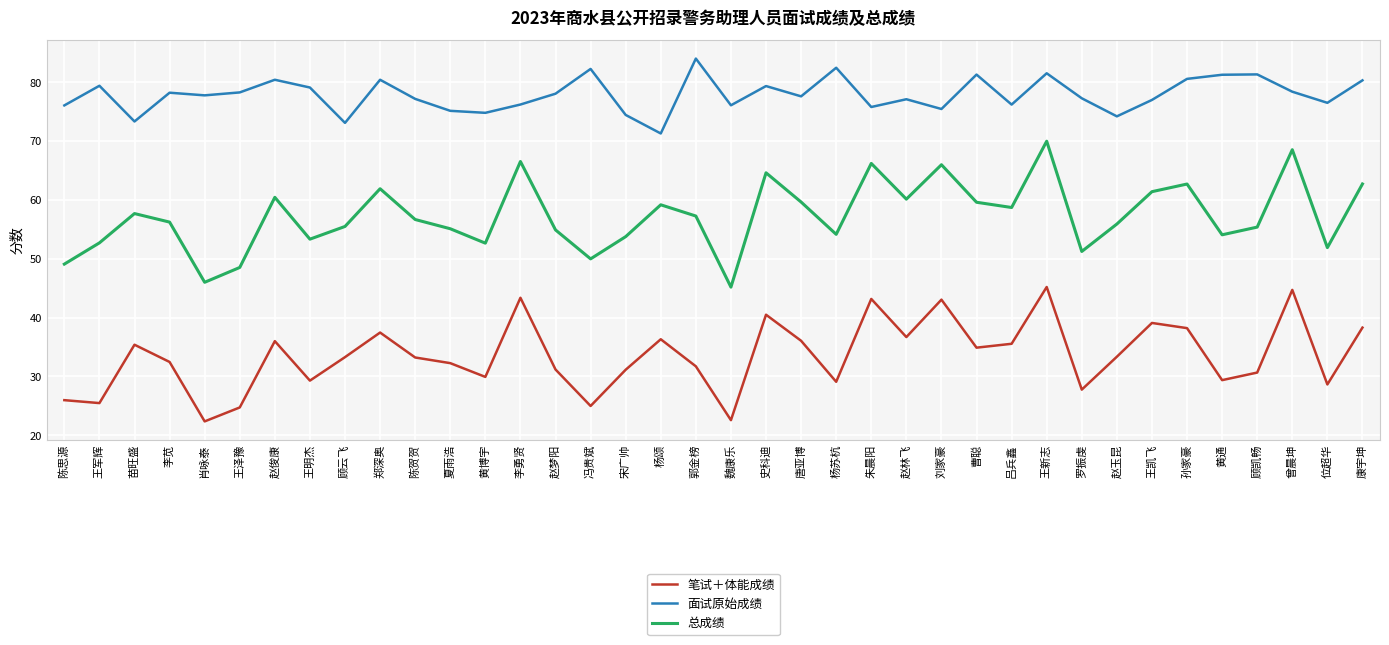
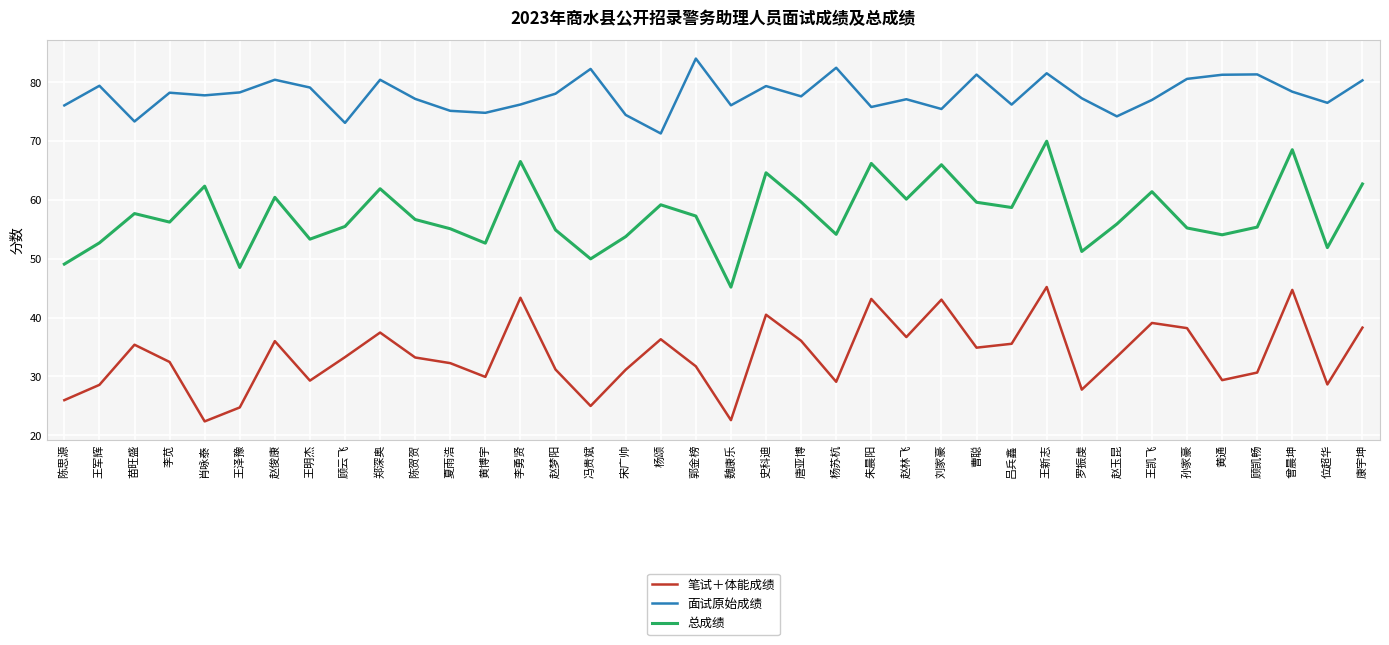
  {
    "笔试＋体能成绩": {
      "陈思源": 26,
-     "王军辉": 25,
+     "王军辉": 29,
      "苗旺盛": 35,
      "李苋": 32,
      "肖咏泰": 22,
      "王泽豫": 25,
      "赵俊康": 36,
      "王明杰": 29,
      "顾云飞": 33,
      "郑深奥": 37,
      "陈贺贺": 33,
      "夏雨浩": 32,
      "黄博宇": 30,
      "李勇贤": 43,
      "赵梦阳": 31,
      "冯贵斌": 25,
      "宋广帅": 31,
      "杨颂": 36,
      "郭金榜": 32,
      "魏康乐": 23,
      "史科迪": 41,
      "唐亚博": 36,
      "杨苏杭": 29,
      "朱晨阳": 43,
      "赵林飞": 37,
      "刘家豪": 43,
      "曹聪": 35,
      "吕兵鑫": 36,
      "王新志": 45,
      "罗振虔": 28,
      "赵玉昆": 33,
      "王凯飞": 39,
      "孙家豪": 38,
      "黄通": 29,
      "顾凯畅": 31,
      "曾晨坤": 45,
      "位超华": 29,
      "康宇坤": 38
    },
    "面试原始成绩": {
      "陈思源": 76,
      "王军辉": 79,
      "苗旺盛": 73,
      "李苋": 78,
      "肖咏泰": 78,
      "王泽豫": 78,
      "赵俊康": 80,
      "王明杰": 79,
      "顾云飞": 73,
      "郑深奥": 80,
      "陈贺贺": 77,
      "夏雨浩": 75,
      "黄博宇": 75,
      "李勇贤": 76,
      "赵梦阳": 78,
      "冯贵斌": 82,
      "宋广帅": 74,
      "杨颂": 71,
      "郭金榜": 84,
      "魏康乐": 76,
      "史科迪": 79,
      "唐亚博": 78,
      "杨苏杭": 82,
      "朱晨阳": 76,
      "赵林飞": 77,
      "刘家豪": 75,
      "曹聪": 81,
      "吕兵鑫": 76,
      "王新志": 82,
      "罗振虔": 77,
      "赵玉昆": 74,
      "王凯飞": 77,
      "孙家豪": 81,
      "黄通": 81,
      "顾凯畅": 81,
      "曾晨坤": 78,
      "位超华": 77,
      "康宇坤": 80
    },
    "总成绩": {
      "陈思源": 49,
      "王军辉": 53,
      "苗旺盛": 58,
      "李苋": 56,
-     "肖咏泰": 46,
+     "肖咏泰": 62,
      "王泽豫": 49,
      "赵俊康": 60,
      "王明杰": 53,
      "顾云飞": 56,
      "郑深奥": 62,
      "陈贺贺": 57,
      "夏雨浩": 55,
      "黄博宇": 53,
      "李勇贤": 67,
      "赵梦阳": 55,
      "冯贵斌": 50,
      "宋广帅": 54,
      "杨颂": 59,
      "郭金榜": 57,
      "魏康乐": 45,
      "史科迪": 65,
      "唐亚博": 60,
      "杨苏杭": 54,
      "朱晨阳": 66,
      "赵林飞": 60,
      "刘家豪": 66,
      "曹聪": 60,
      "吕兵鑫": 59,
      "王新志": 70,
      "罗振虔": 51,
      "赵玉昆": 56,
      "王凯飞": 61,
-     "孙家豪": 63,
+     "孙家豪": 55,
      "黄通": 54,
      "顾凯畅": 55,
      "曾晨坤": 69,
      "位超华": 52,
      "康宇坤": 63
    }
  }
